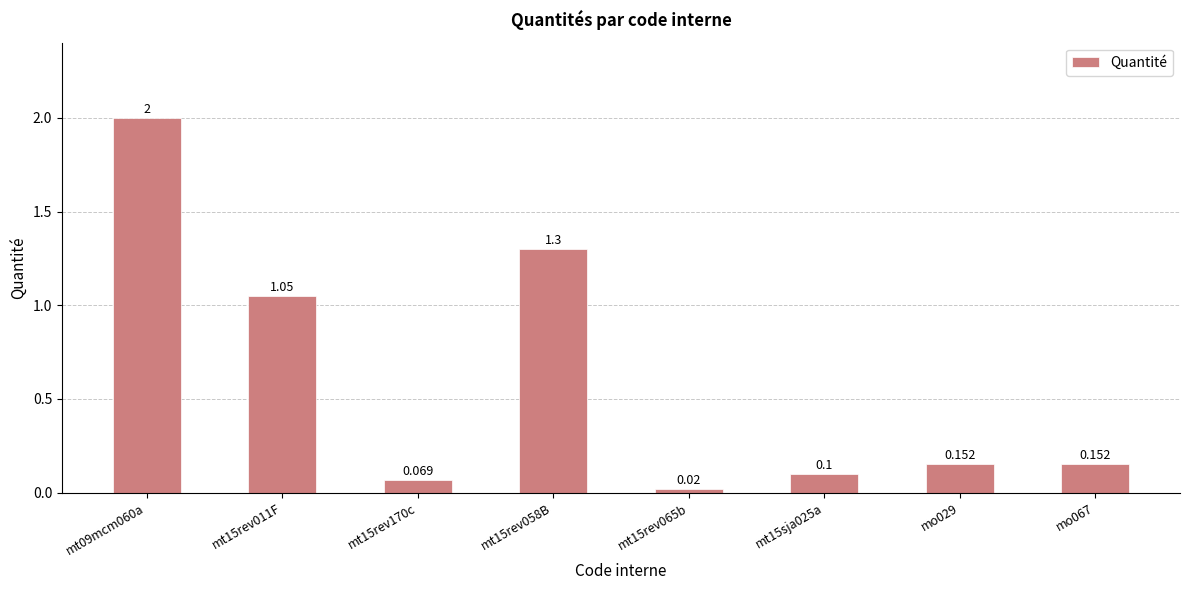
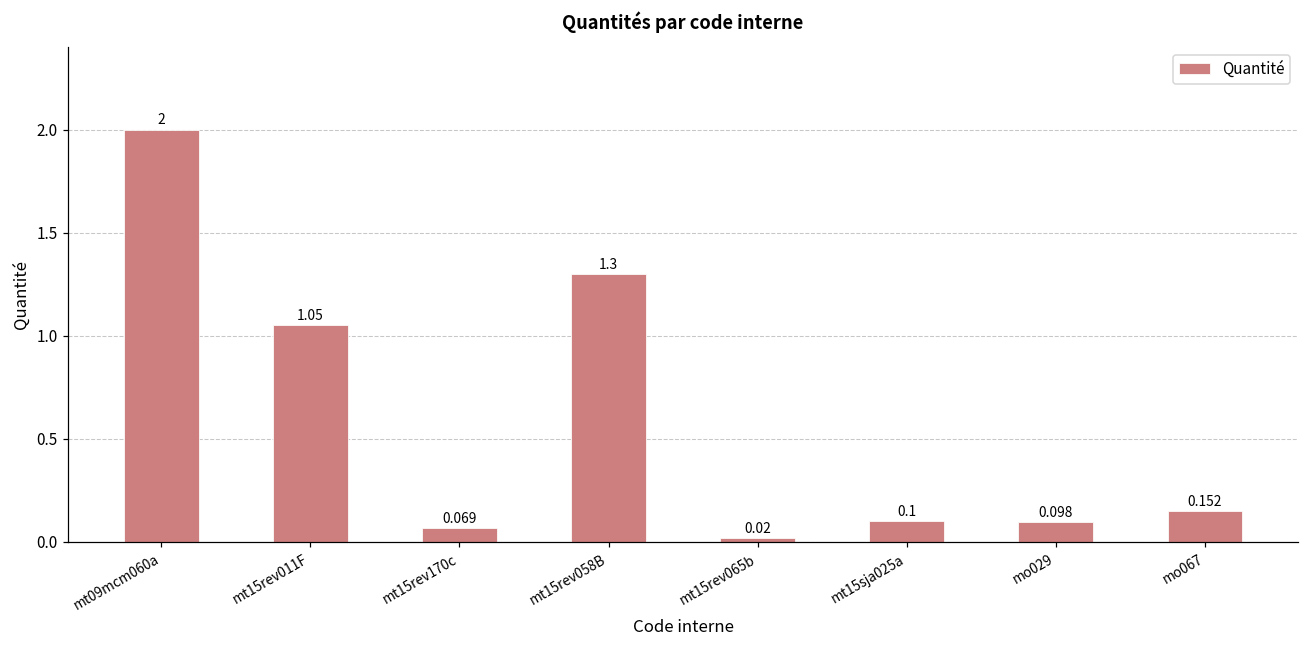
  {
    "mt09mcm060a": 2,
    "mt15rev011F": 1.05,
    "mt15rev170c": 0.069,
    "mt15rev058B": 1.3,
    "mt15rev065b": 0.02,
    "mt15sja025a": 0.1,
-   "mo029": 0.152,
+   "mo029": 0.098,
    "mo067": 0.152
  }
